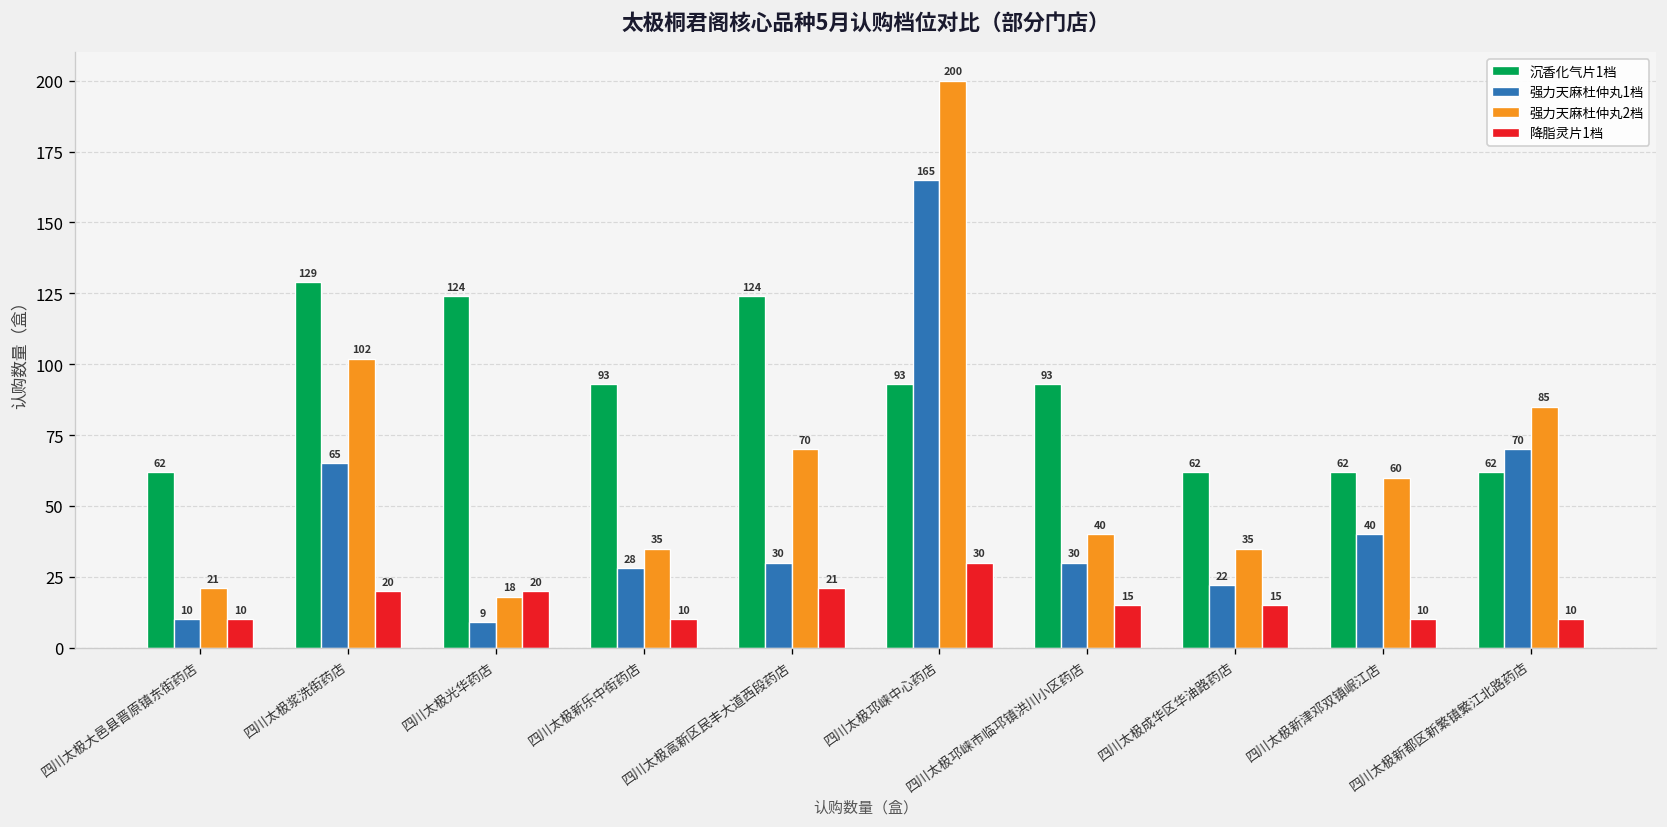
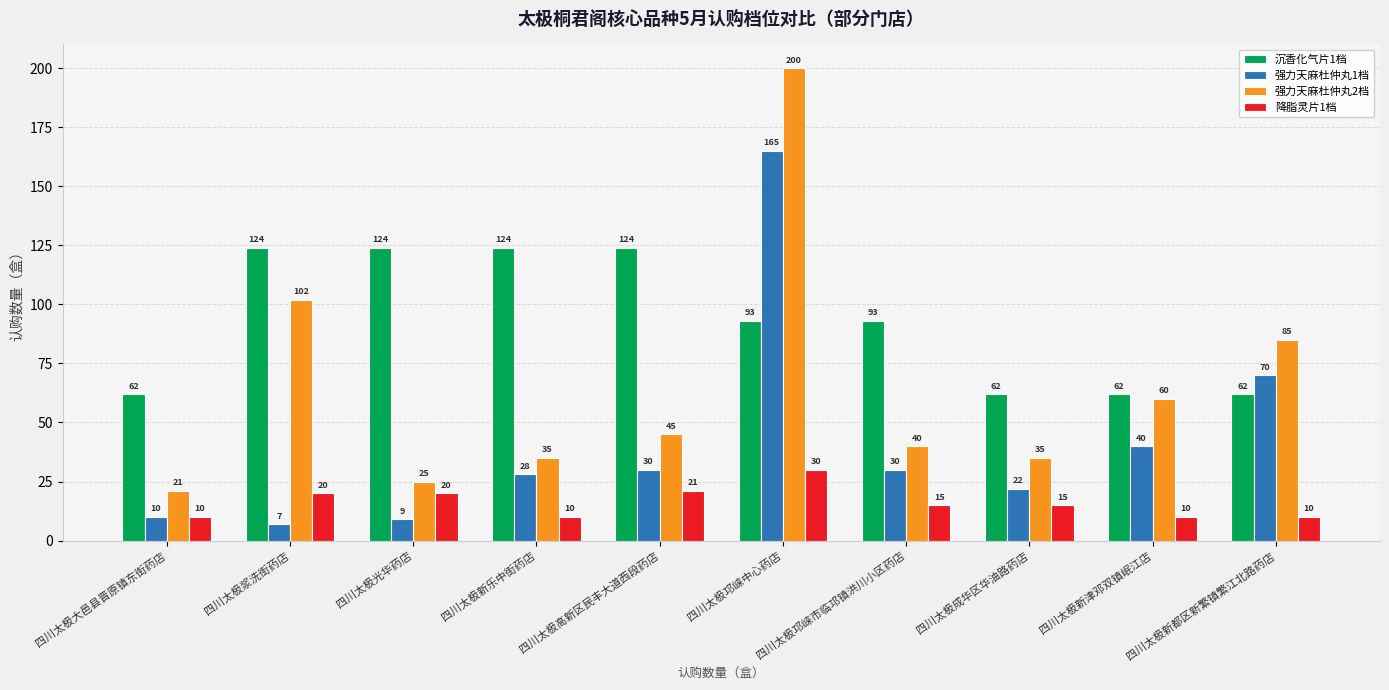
  {
    "沉香化气片1档": {
      "四川太极大邑县晋原镇东街药店": 62,
-     "四川太极浆洗街药店": 129,
+     "四川太极浆洗街药店": 124,
      "四川太极光华药店": 124,
-     "四川太极新乐中街药店": 93,
+     "四川太极新乐中街药店": 124,
      "四川太极高新区民丰大道西段药店": 124,
      "四川太极邛崃中心药店": 93,
      "四川太极邛崃市临邛镇洪川小区药店": 93,
      "四川太极成华区华油路药店": 62,
      "四川太极新津邓双镇岷江店": 62,
      "四川太极新都区新繁镇繁江北路药店": 62
    },
    "强力天麻杜仲丸1档": {
      "四川太极大邑县晋原镇东街药店": 10,
-     "四川太极浆洗街药店": 65,
+     "四川太极浆洗街药店": 7,
      "四川太极光华药店": 9,
      "四川太极新乐中街药店": 28,
      "四川太极高新区民丰大道西段药店": 30,
      "四川太极邛崃中心药店": 165,
      "四川太极邛崃市临邛镇洪川小区药店": 30,
      "四川太极成华区华油路药店": 22,
      "四川太极新津邓双镇岷江店": 40,
      "四川太极新都区新繁镇繁江北路药店": 70
    },
    "强力天麻杜仲丸2档": {
      "四川太极大邑县晋原镇东街药店": 21,
      "四川太极浆洗街药店": 102,
-     "四川太极光华药店": 18,
+     "四川太极光华药店": 25,
      "四川太极新乐中街药店": 35,
-     "四川太极高新区民丰大道西段药店": 70,
+     "四川太极高新区民丰大道西段药店": 45,
      "四川太极邛崃中心药店": 200,
      "四川太极邛崃市临邛镇洪川小区药店": 40,
      "四川太极成华区华油路药店": 35,
      "四川太极新津邓双镇岷江店": 60,
      "四川太极新都区新繁镇繁江北路药店": 85
    },
    "降脂灵片1档": {
      "四川太极大邑县晋原镇东街药店": 10,
      "四川太极浆洗街药店": 20,
      "四川太极光华药店": 20,
      "四川太极新乐中街药店": 10,
      "四川太极高新区民丰大道西段药店": 21,
      "四川太极邛崃中心药店": 30,
      "四川太极邛崃市临邛镇洪川小区药店": 15,
      "四川太极成华区华油路药店": 15,
      "四川太极新津邓双镇岷江店": 10,
      "四川太极新都区新繁镇繁江北路药店": 10
    }
  }
